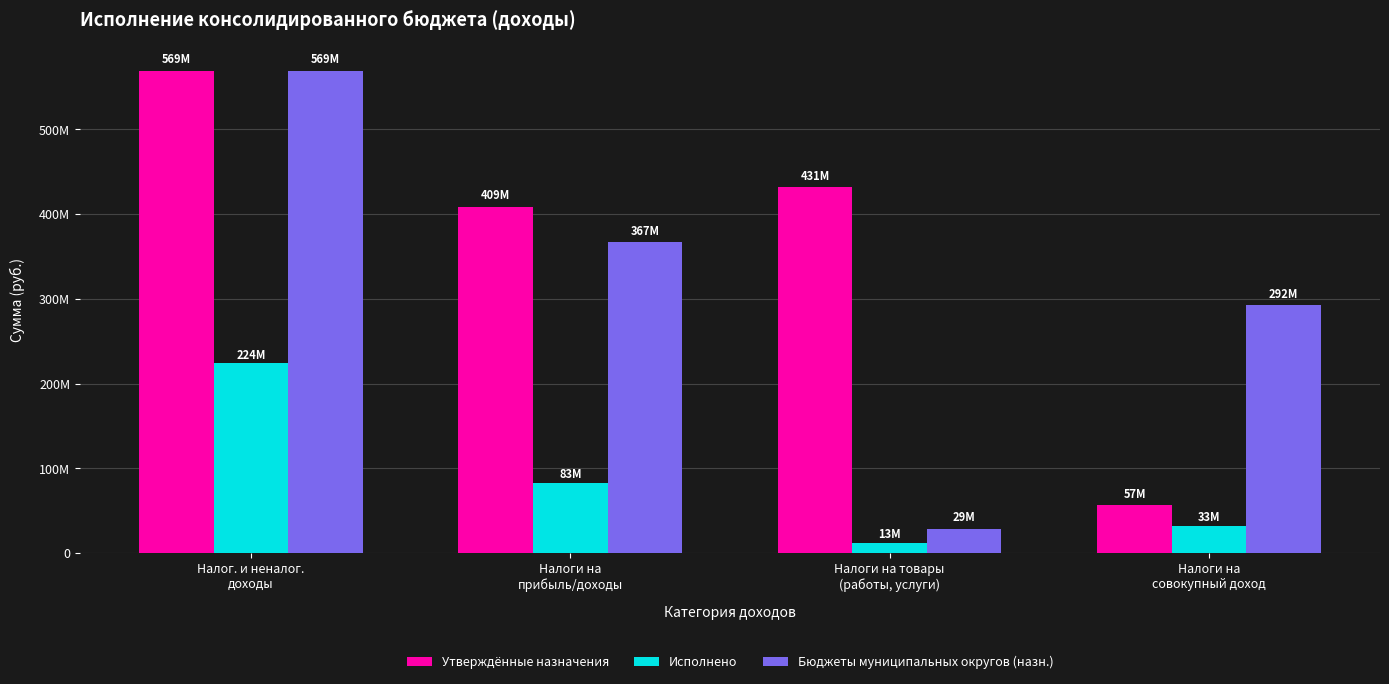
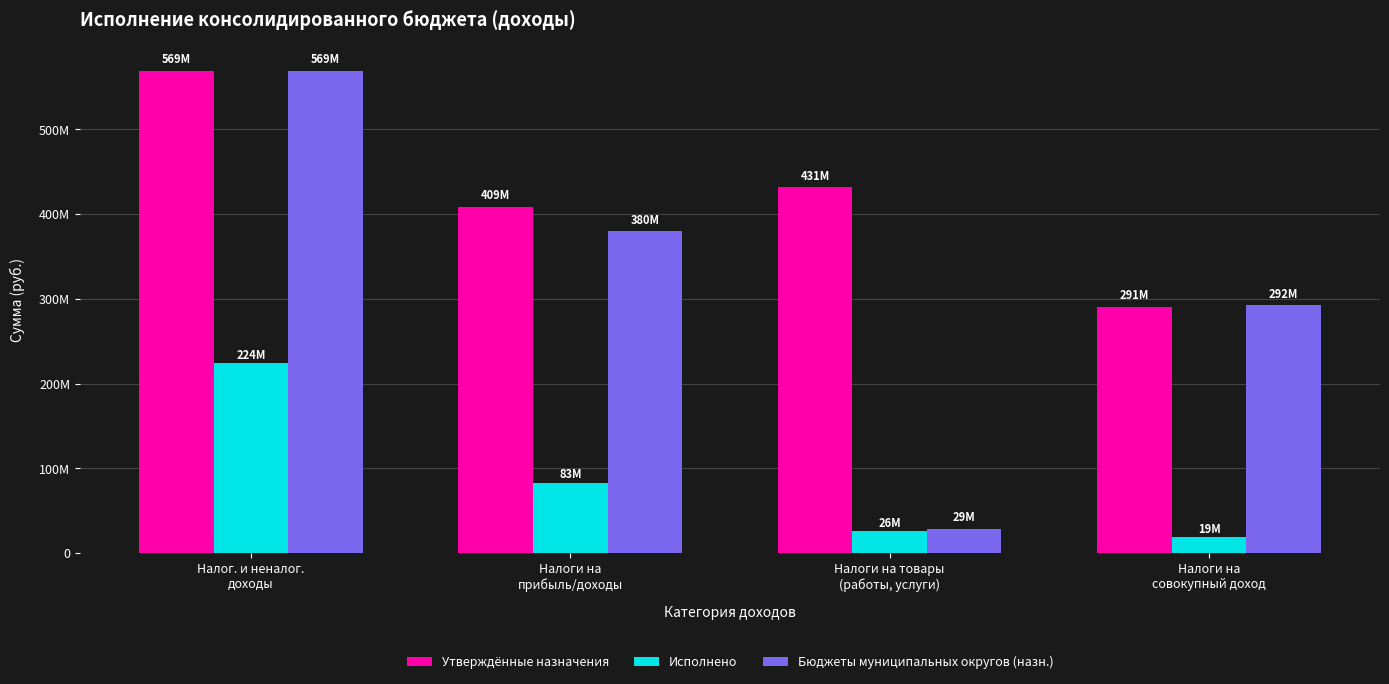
  {
    "Утверждённые назначения": {
      "Налог. и неналог. доходы": "569M",
      "Налоги на прибыль/доходы": "409M",
      "Налоги на товары (работы, услуги)": "431M",
-     "Налоги на совокупный доход": "57M"
+     "Налоги на совокупный доход": "291M"
    },
    "Исполнено": {
      "Налог. и неналог. доходы": "224M",
      "Налоги на прибыль/доходы": "83M",
-     "Налоги на товары (работы, услуги)": "13M",
-     "Налоги на совокупный доход": "33M"
+     "Налоги на товары (работы, услуги)": "26M",
+     "Налоги на совокупный доход": "19M"
    },
    "Бюджеты муниципальных округов (назн.)": {
      "Налог. и неналог. доходы": "569M",
-     "Налоги на прибыль/доходы": "367M",
+     "Налоги на прибыль/доходы": "380M",
      "Налоги на товары (работы, услуги)": "29M",
      "Налоги на совокупный доход": "292M"
    }
  }
